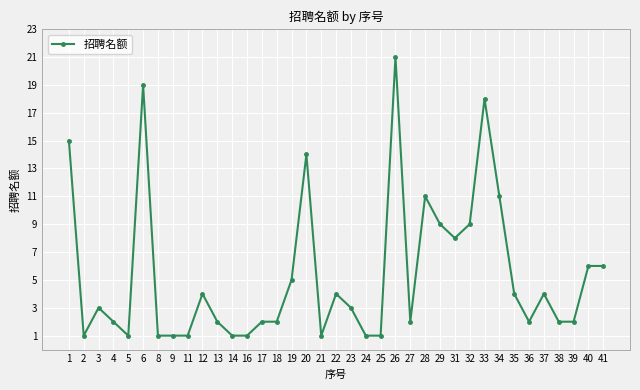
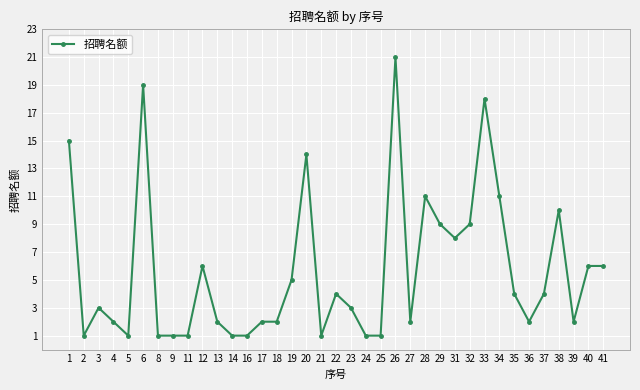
  {
    "1": 15,
    "2": 1,
    "3": 3,
    "4": 2,
    "5": 1,
    "6": 19,
    "8": 1,
    "9": 1,
    "11": 1,
-   "12": 4,
+   "12": 6,
    "13": 2,
    "14": 1,
    "16": 1,
    "17": 2,
    "18": 2,
    "19": 5,
    "20": 14,
    "21": 1,
    "22": 4,
    "23": 3,
    "24": 1,
    "25": 1,
    "26": 21,
    "27": 2,
    "28": 11,
    "29": 9,
    "31": 8,
    "32": 9,
    "33": 18,
    "34": 11,
    "35": 4,
    "36": 2,
    "37": 4,
-   "38": 2,
+   "38": 10,
    "39": 2,
    "40": 6,
    "41": 6
  }
